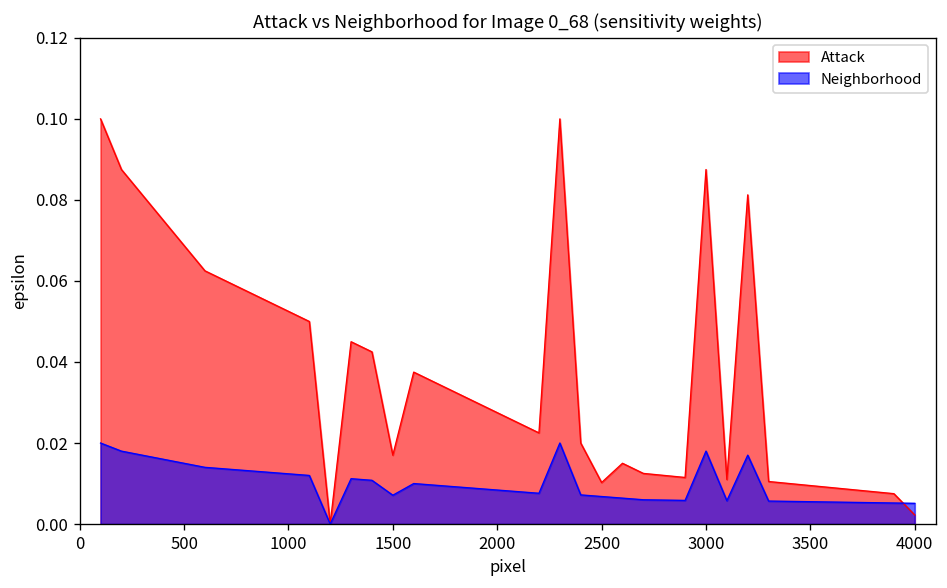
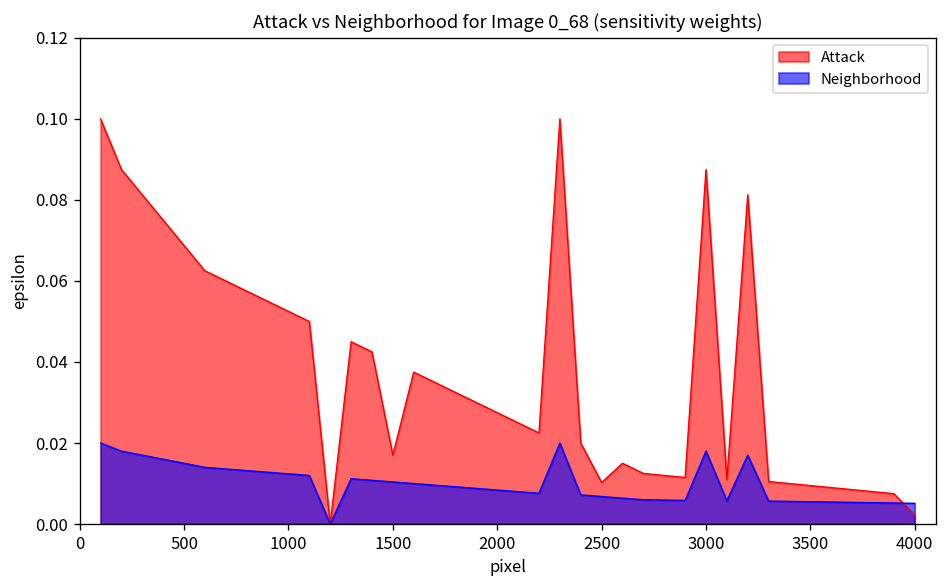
  {
    "Attack": {
      "500": 0.069,
      "1000": 0.053,
      "1500": 0.017,
      "2000": 0.028,
      "2500": 0.010,
      "3000": 0.088,
      "3500": 0.010,
      "4000": 0.002
    },
    "Neighborhood": {
      "500": 0.015,
      "1000": 0.012,
-     "1500": 0.007,
+     "1500": 0.010,
      "2000": 0.008,
      "2500": 0.007,
      "3000": 0.018,
      "3500": 0.006,
      "4000": 0.005
    }
  }
